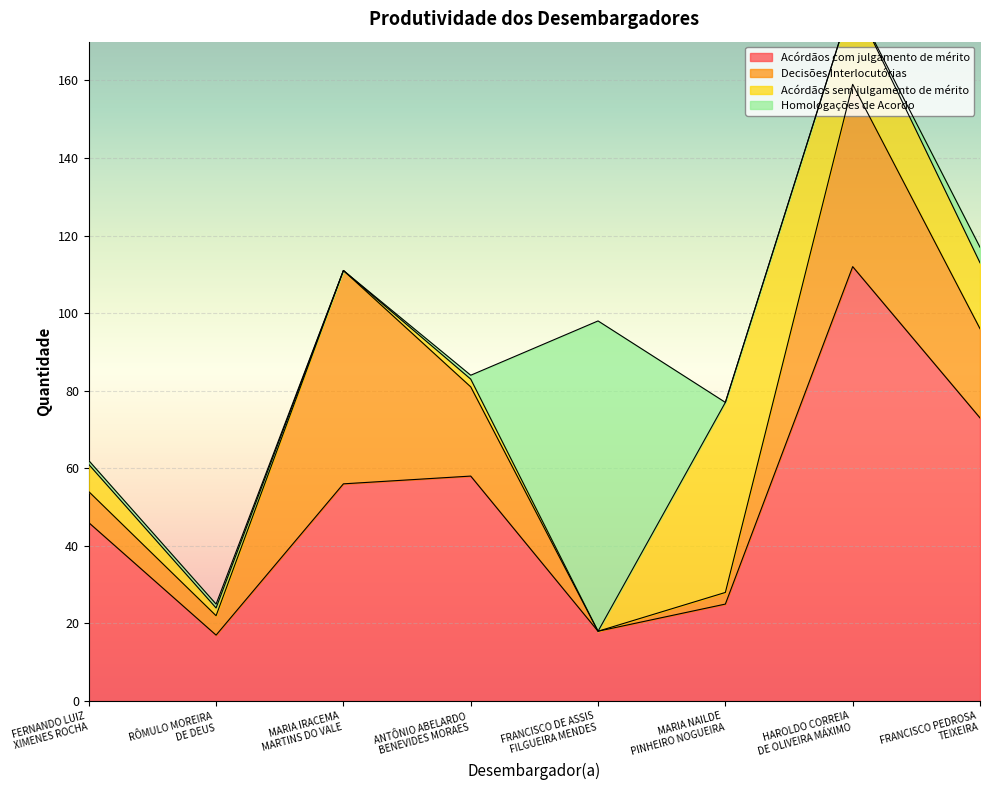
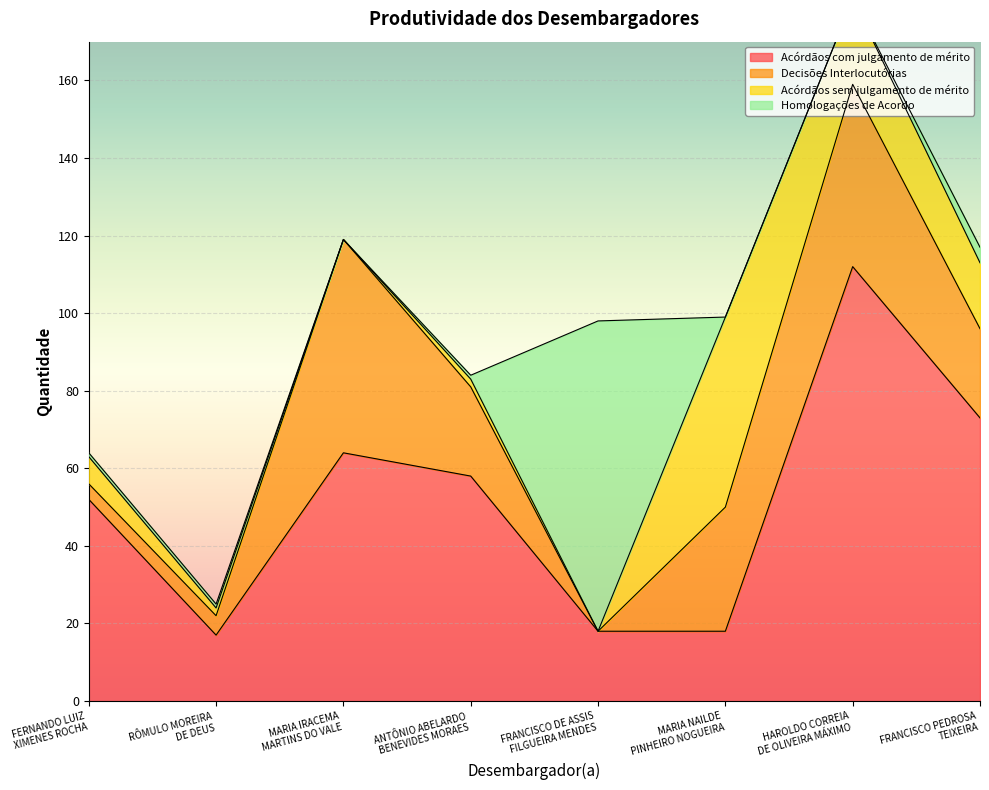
  {
    "Acórdãos com julgamento de mérito": {
-     "FERNANDO LUIZ XIMENES ROCHA": 46,
+     "FERNANDO LUIZ XIMENES ROCHA": 52,
      "RÔMULO MOREIRA DE DEUS": 17,
-     "MARIA IRACEMA MARTINS DO VALE": 56,
+     "MARIA IRACEMA MARTINS DO VALE": 64,
      "ANTÔNIO ABELARDO BENEVIDES MORAES": 58,
-     "MARIA NAILDE PINHEIRO NOGUEIRA": 25,
+     "MARIA NAILDE PINHEIRO NOGUEIRA": 18,
      "HAROLDO CORREIA DE OLIVEIRA MÁXIMO": 112,
      "FRANCISCO PEDROSA TEIXEIRA": 73
    },
    "Decisões Interlocutórias": {
-     "FERNANDO LUIZ XIMENES ROCHA": 8,
+     "FERNANDO LUIZ XIMENES ROCHA": 4,
      "RÔMULO MOREIRA DE DEUS": 5,
      "ANTÔNIO ABELARDO BENEVIDES MORAES": 23,
-     "MARIA NAILDE PINHEIRO NOGUEIRA": 3,
+     "MARIA NAILDE PINHEIRO NOGUEIRA": 32,
      "FRANCISCO PEDROSA TEIXEIRA": 23
    },
    "Acórdãos sem julgamento de mérito": {
      "FERNANDO LUIZ XIMENES ROCHA": 7,
      "RÔMULO MOREIRA DE DEUS": 2,
      "ANTÔNIO ABELARDO BENEVIDES MORAES": 2,
      "FRANCISCO PEDROSA TEIXEIRA": 17
    },
    "Homologações de Acordo": {
      "FERNANDO LUIZ XIMENES ROCHA": 1,
      "RÔMULO MOREIRA DE DEUS": 1,
      "ANTÔNIO ABELARDO BENEVIDES MORAES": 1,
      "FRANCISCO DE ASSIS FILGUEIRA MENDES": 80,
      "FRANCISCO PEDROSA TEIXEIRA": 4
    }
  }
